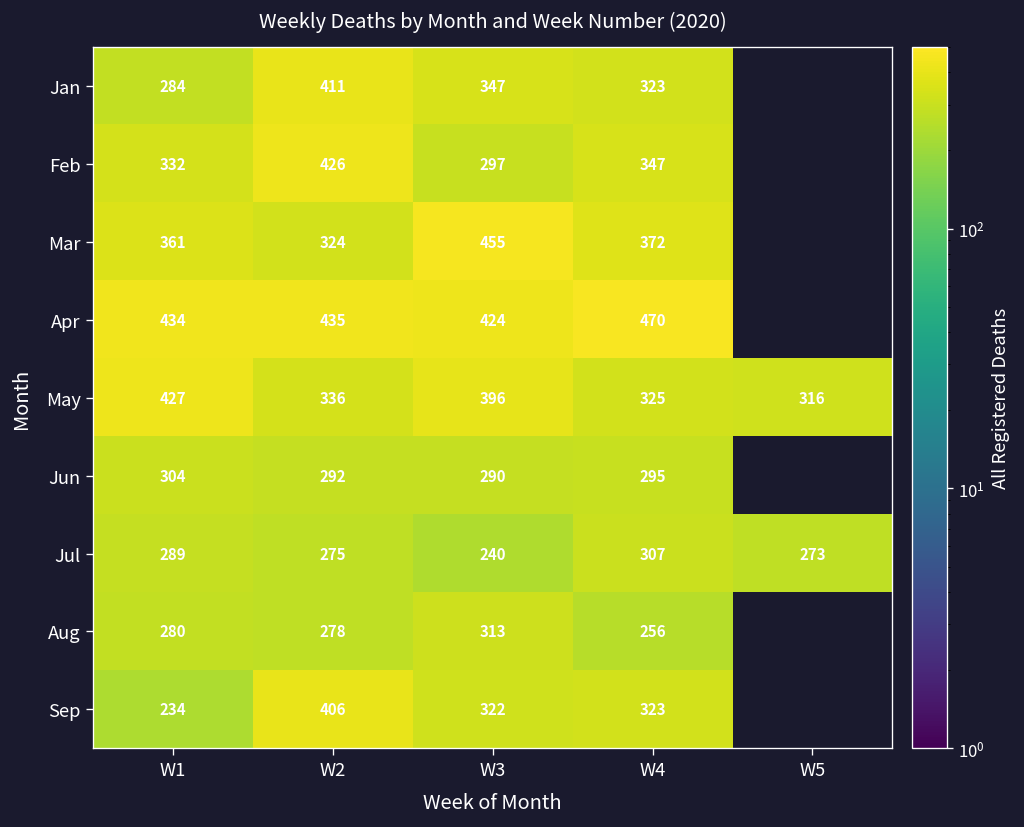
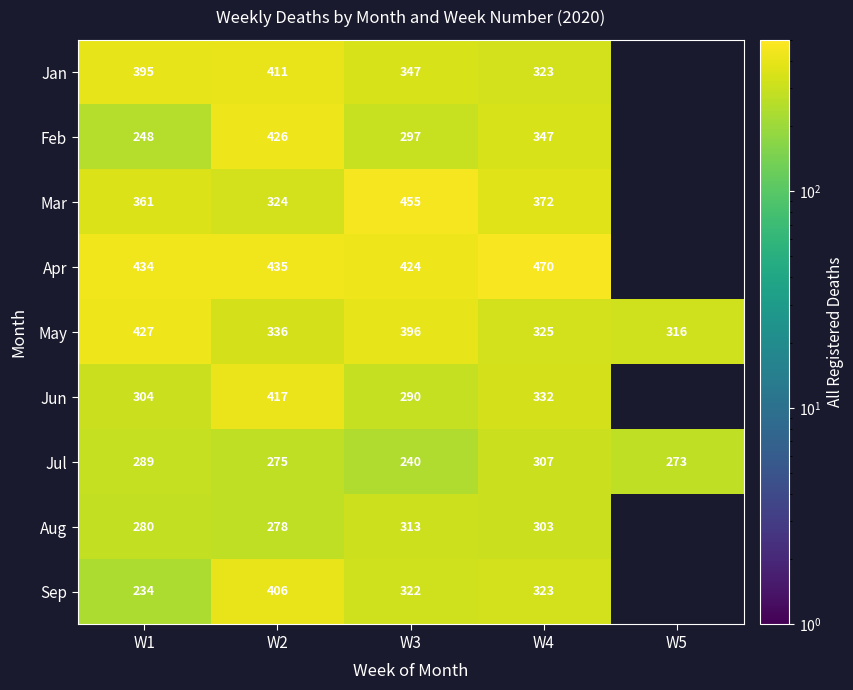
  {
    "Jan": {
-     "W1": 284,
+     "W1": 395,
      "W2": 411,
      "W3": 347,
      "W4": 323
    },
    "Feb": {
-     "W1": 332,
+     "W1": 248,
      "W2": 426,
      "W3": 297,
      "W4": 347
    },
    "Mar": {
      "W1": 361,
      "W2": 324,
      "W3": 455,
      "W4": 372
    },
    "Apr": {
      "W1": 434,
      "W2": 435,
      "W3": 424,
      "W4": 470
    },
    "May": {
      "W1": 427,
      "W2": 336,
      "W3": 396,
      "W4": 325,
      "W5": 316
    },
    "Jun": {
      "W1": 304,
-     "W2": 292,
+     "W2": 417,
      "W3": 290,
-     "W4": 295
+     "W4": 332
    },
    "Jul": {
      "W1": 289,
      "W2": 275,
      "W3": 240,
      "W4": 307,
      "W5": 273
    },
    "Aug": {
      "W1": 280,
      "W2": 278,
      "W3": 313,
-     "W4": 256
+     "W4": 303
    },
    "Sep": {
      "W1": 234,
      "W2": 406,
      "W3": 322,
      "W4": 323
    }
  }
